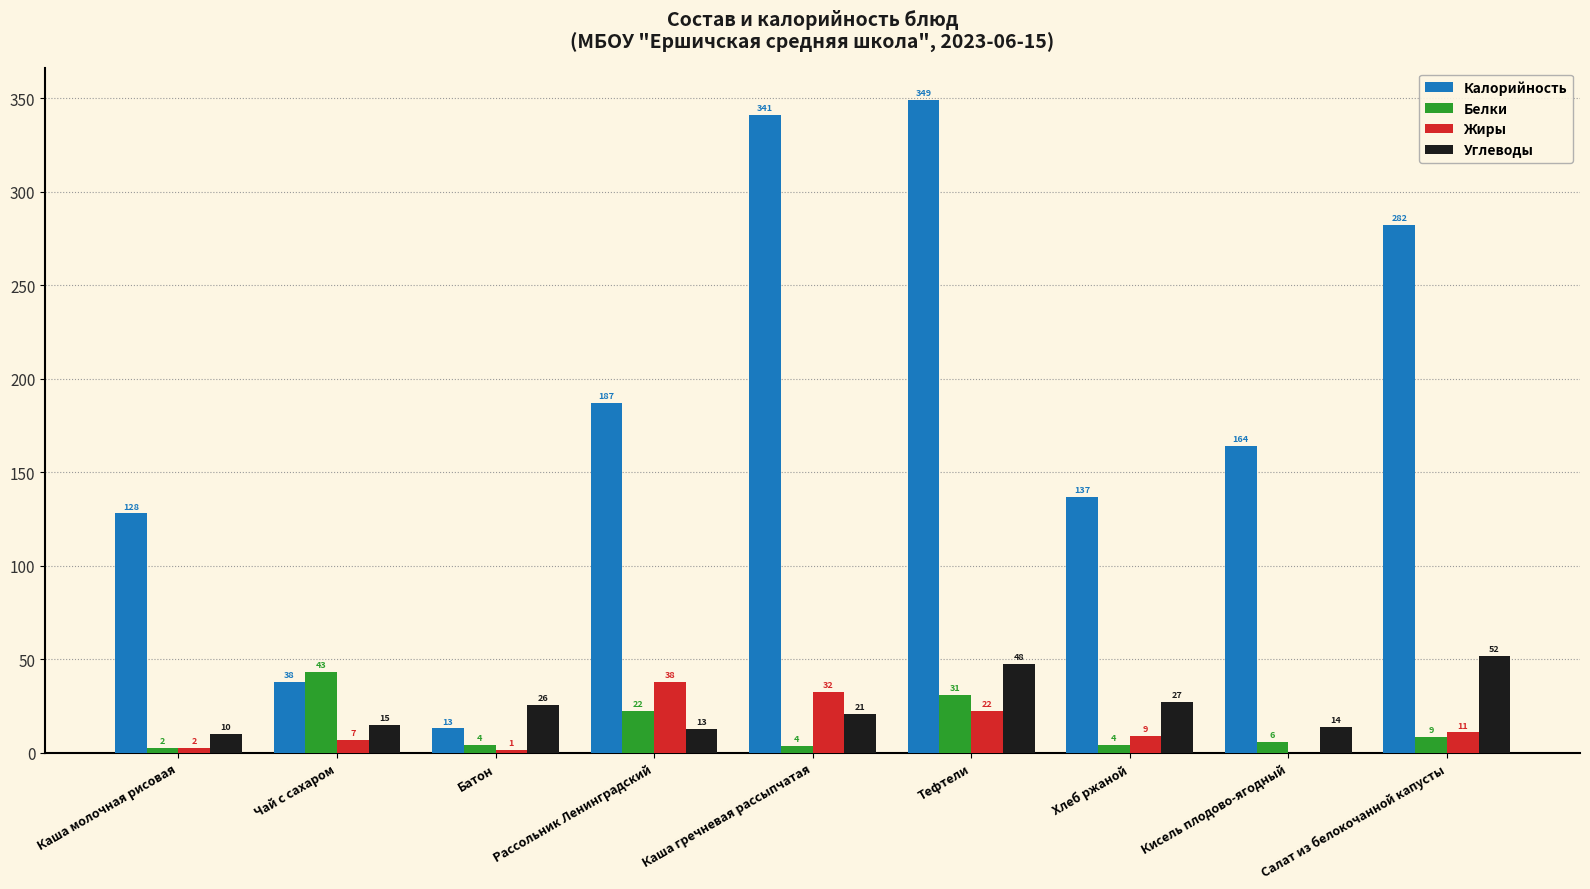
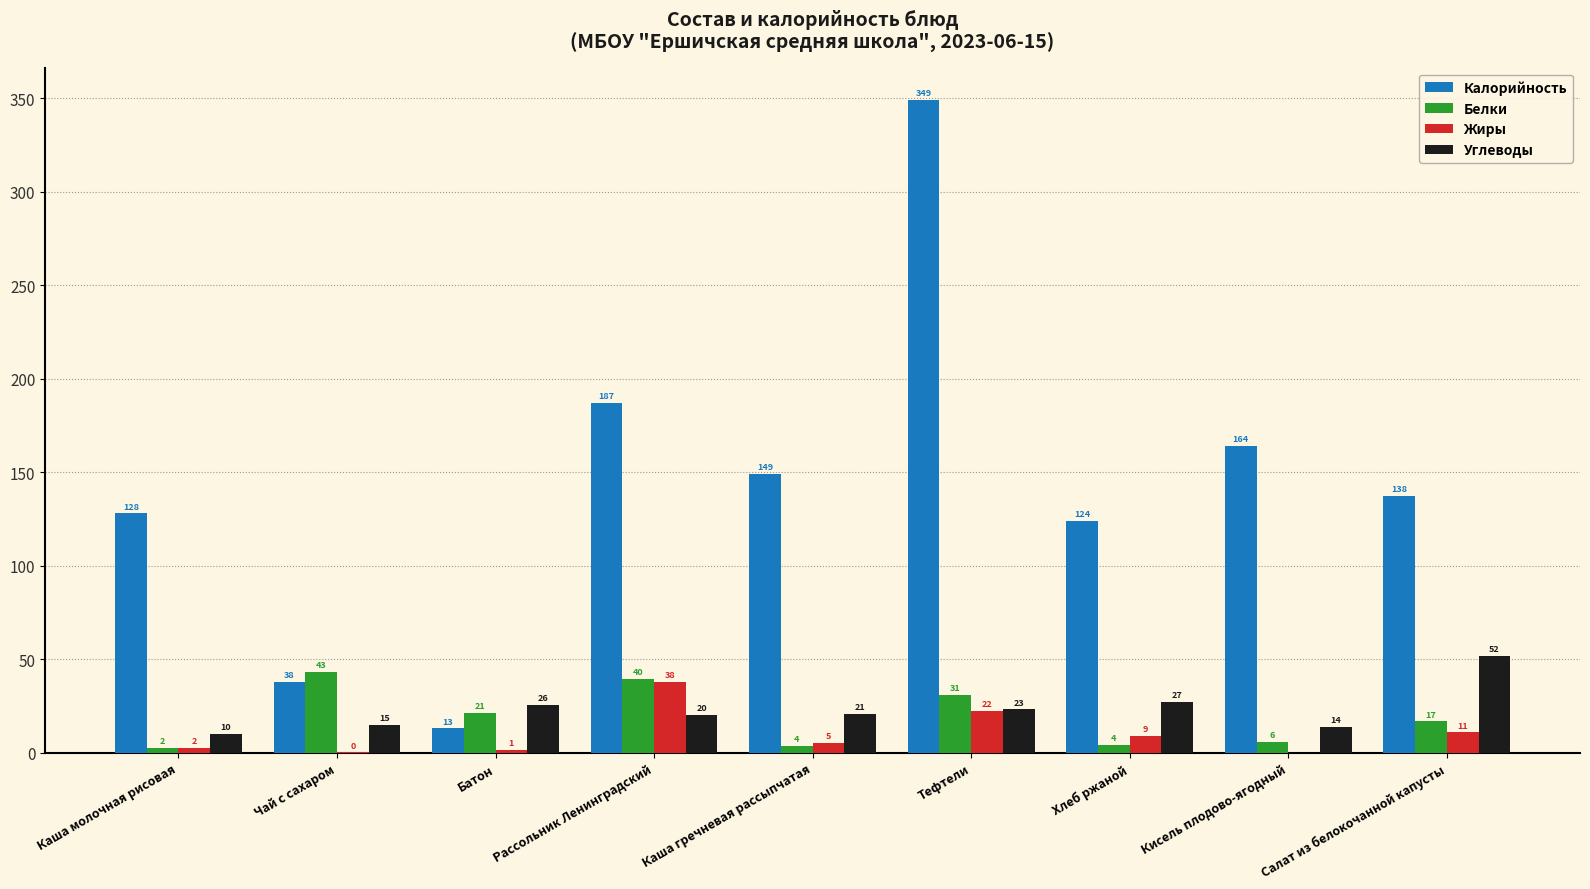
  {
    "Калорийность": {
      "Каша молочная рисовая": 128,
      "Чай с сахаром": 38,
      "Батон": 13,
      "Рассольник Ленинградский": 187,
-     "Каша гречневая рассыпчатая": 341,
+     "Каша гречневая рассыпчатая": 149,
      "Тефтели": 349,
-     "Хлеб ржаной": 137,
+     "Хлеб ржаной": 124,
      "Кисель плодово-ягодный": 164,
-     "Салат из белокочанной капусты": 282
+     "Салат из белокочанной капусты": 138
    },
    "Белки": {
      "Каша молочная рисовая": 2,
      "Чай с сахаром": 43,
-     "Батон": 4,
-     "Рассольник Ленинградский": 22,
+     "Батон": 21,
+     "Рассольник Ленинградский": 40,
      "Каша гречневая рассыпчатая": 4,
      "Тефтели": 31,
      "Хлеб ржаной": 4,
      "Кисель плодово-ягодный": 6,
-     "Салат из белокочанной капусты": 9
+     "Салат из белокочанной капусты": 17
    },
    "Жиры": {
      "Каша молочная рисовая": 2,
-     "Чай с сахаром": 7,
+     "Чай с сахаром": 0,
      "Батон": 1,
      "Рассольник Ленинградский": 38,
-     "Каша гречневая рассыпчатая": 32,
+     "Каша гречневая рассыпчатая": 5,
      "Тефтели": 22,
      "Хлеб ржаной": 9,
      "Салат из белокочанной капусты": 11
    },
    "Углеводы": {
      "Каша молочная рисовая": 10,
      "Чай с сахаром": 15,
      "Батон": 26,
-     "Рассольник Ленинградский": 13,
+     "Рассольник Ленинградский": 20,
      "Каша гречневая рассыпчатая": 21,
-     "Тефтели": 48,
+     "Тефтели": 23,
      "Хлеб ржаной": 27,
      "Кисель плодово-ягодный": 14,
      "Салат из белокочанной капусты": 52
    }
  }
